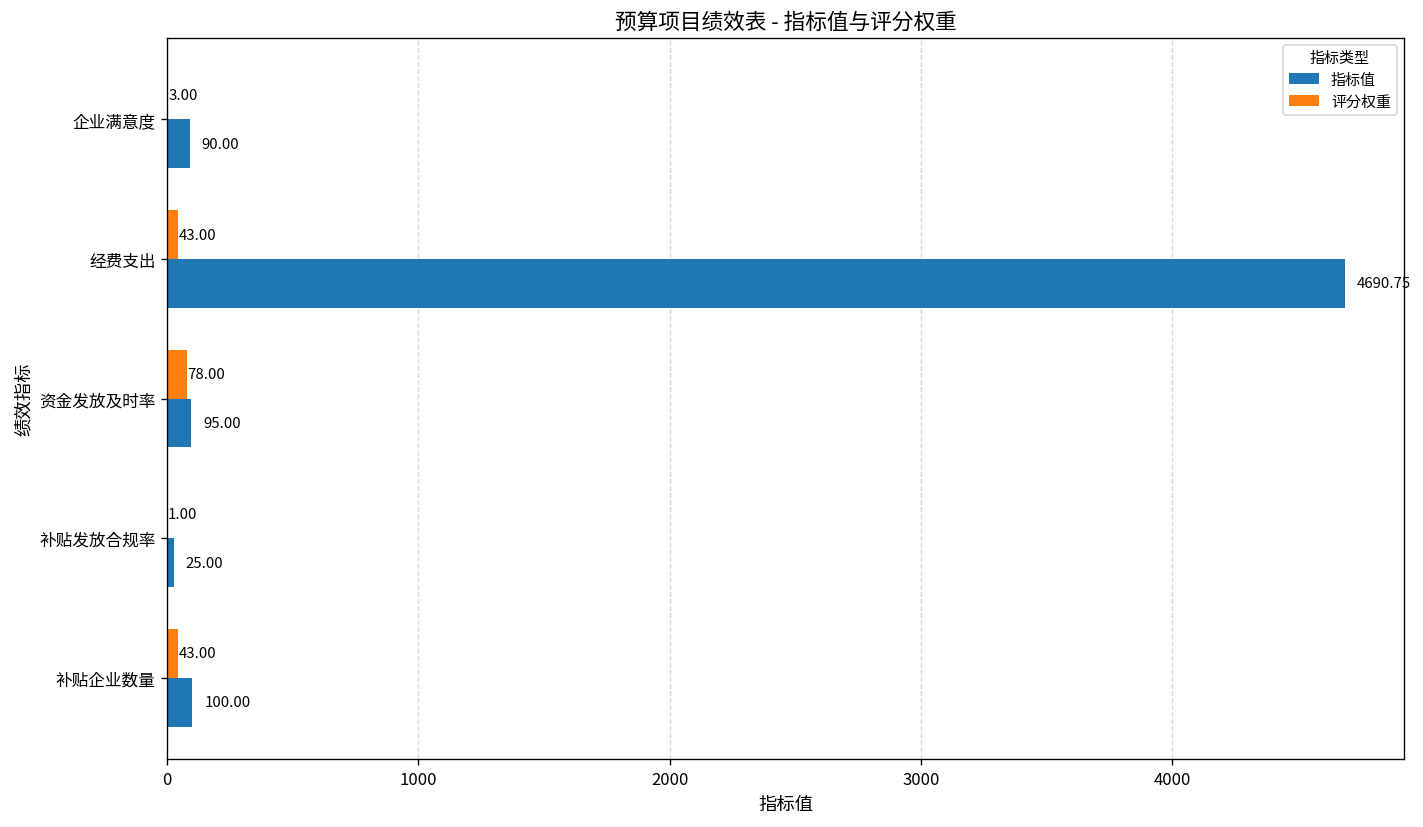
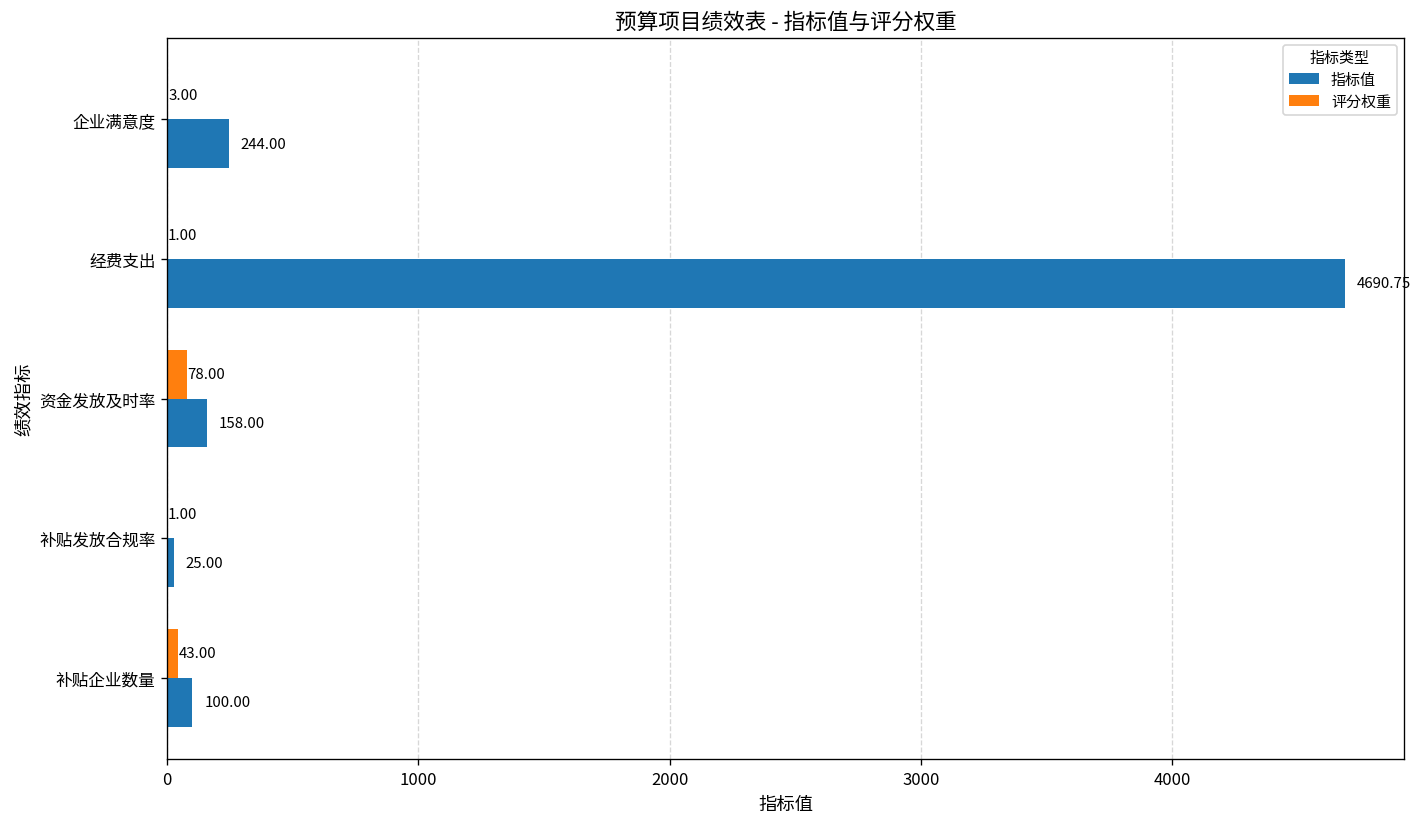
  {
    "指标值": {
-     "企业满意度": 90.00,
+     "企业满意度": 244.00,
      "经费支出": 4690.75,
-     "资金发放及时率": 95.00,
+     "资金发放及时率": 158.00,
      "补贴发放合规率": 25.00,
      "补贴企业数量": 100.00
    },
    "评分权重": {
      "企业满意度": 3.00,
-     "经费支出": 43.00,
+     "经费支出": 1.00,
      "资金发放及时率": 78.00,
      "补贴发放合规率": 1.00,
      "补贴企业数量": 43.00
    }
  }
